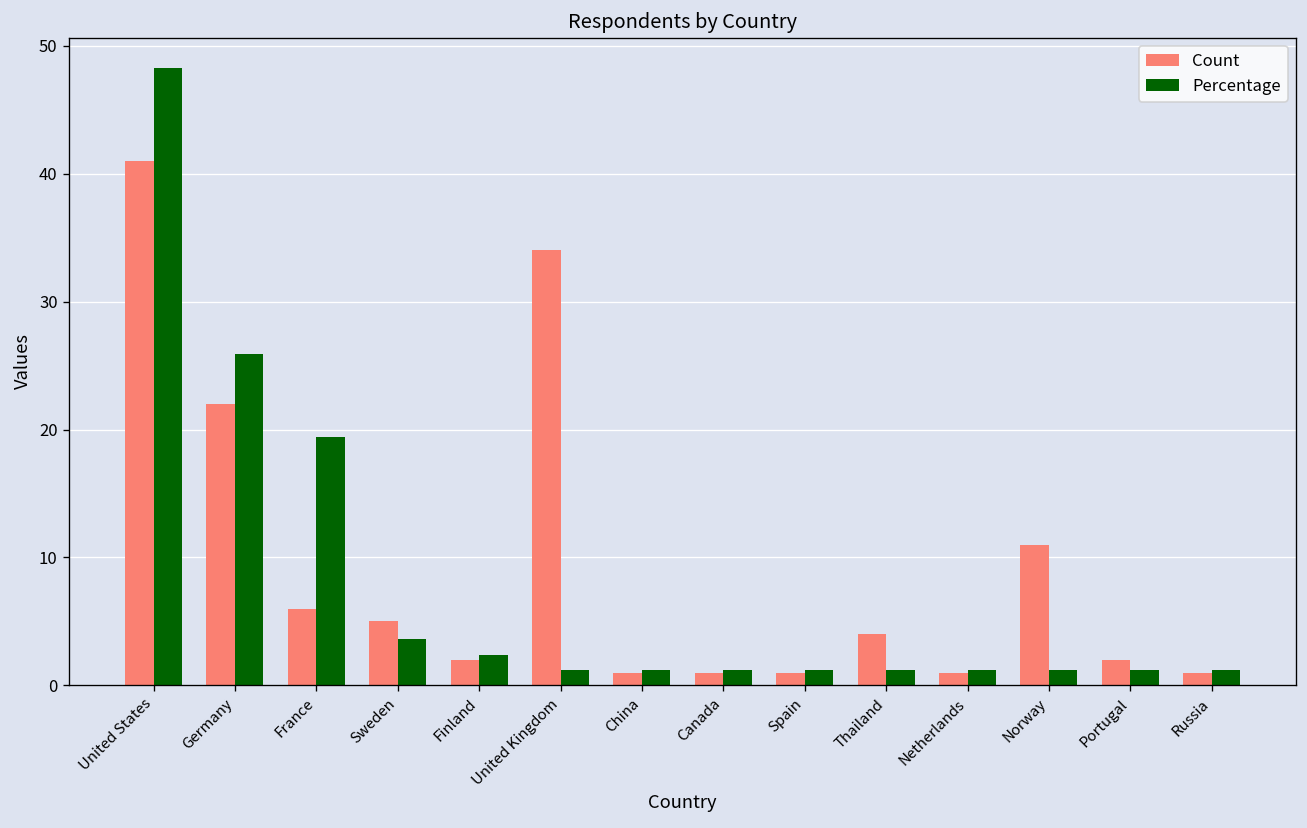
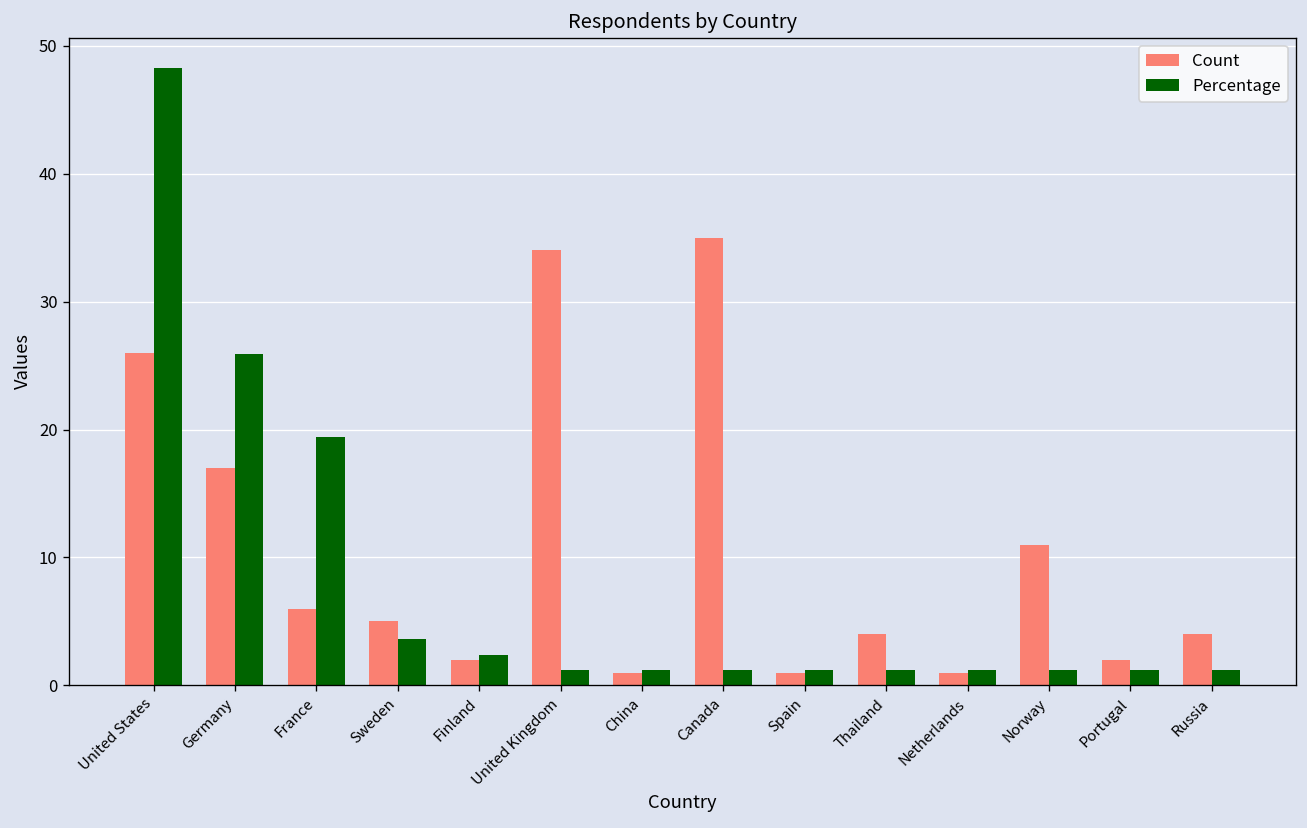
  {
    "Count": {
-     "United States": 41,
-     "Germany": 22,
+     "United States": 26,
+     "Germany": 17,
      "France": 6,
      "Sweden": 5,
      "Finland": 2,
      "United Kingdom": 34,
      "China": 1,
-     "Canada": 1,
+     "Canada": 35,
      "Spain": 1,
      "Thailand": 4,
      "Netherlands": 1,
      "Norway": 11,
      "Portugal": 2,
-     "Russia": 1
+     "Russia": 4
    },
    "Percentage": {
      "United States": 48.2,
      "Germany": 26,
      "France": 19.4,
      "Sweden": 3.6,
      "Finland": 2.4,
      "United Kingdom": 1,
      "China": 1,
      "Canada": 1,
      "Spain": 1,
      "Thailand": 1,
      "Netherlands": 1,
      "Norway": 1,
      "Portugal": 1,
      "Russia": 1
    }
  }
